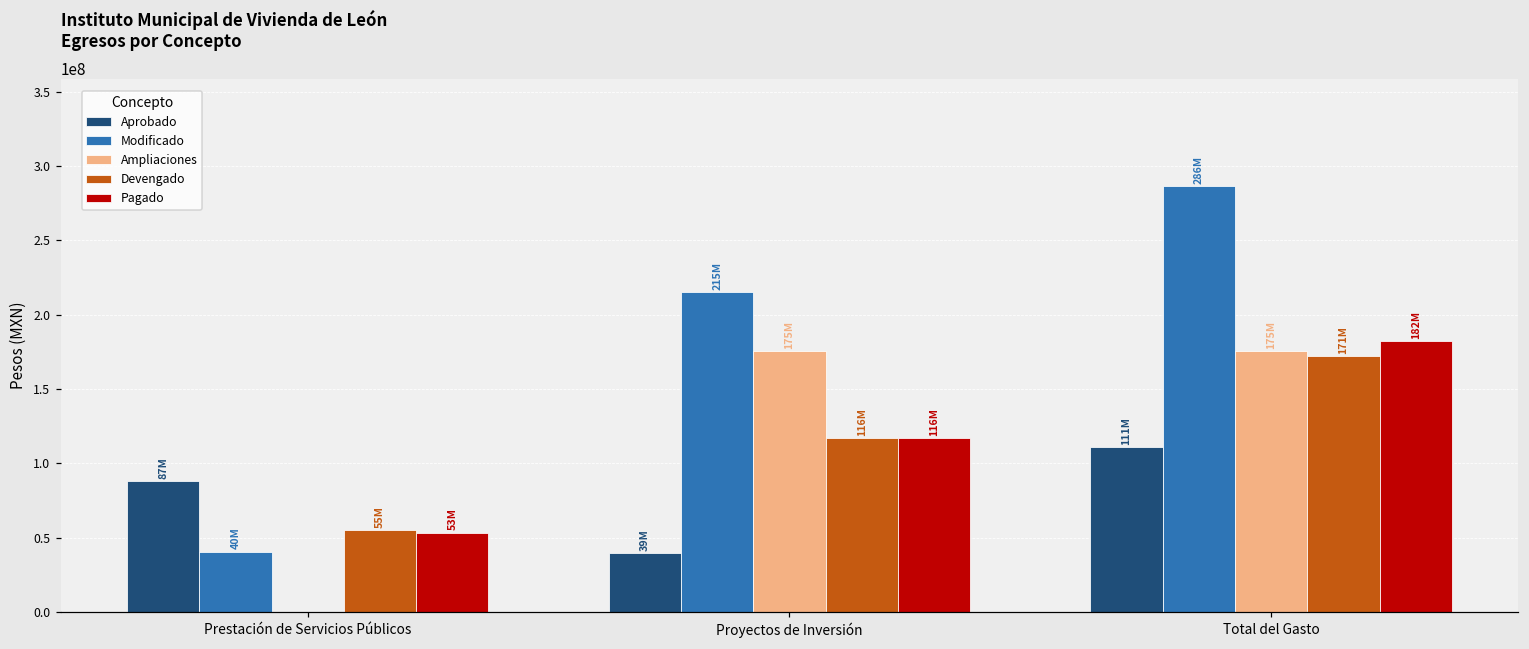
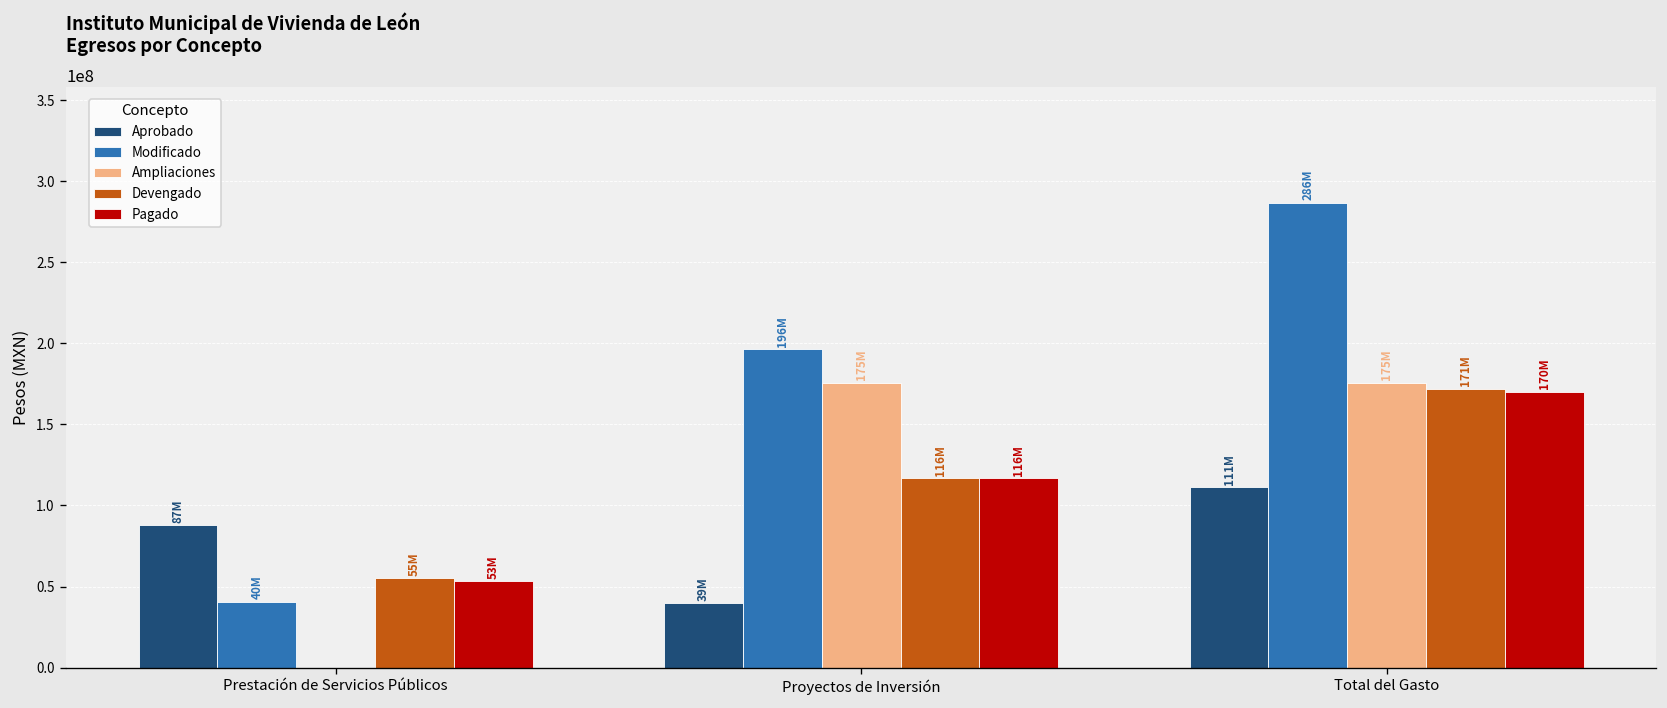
  {
    "Aprobado": {
      "Total del Gasto": "111M"
    },
    "Modificado": {
-     "Proyectos de Inversión": "215M"
+     "Proyectos de Inversión": "196M"
    },
    "Ampliaciones": {
      "Prestación de Servicios Públicos": "0"
    },
    "Devengado": {
      "Prestación de Servicios Públicos": "55M"
    },
    "Pagado": {
      "Prestación de Servicios Públicos": "53M",
-     "Total del Gasto": "182M"
+     "Total del Gasto": "170M"
    }
  }
